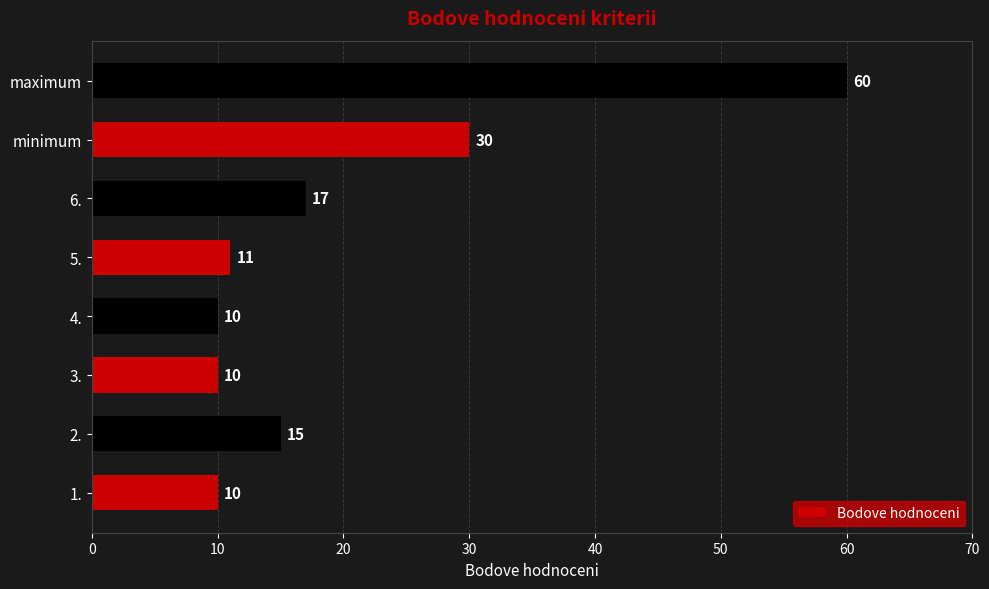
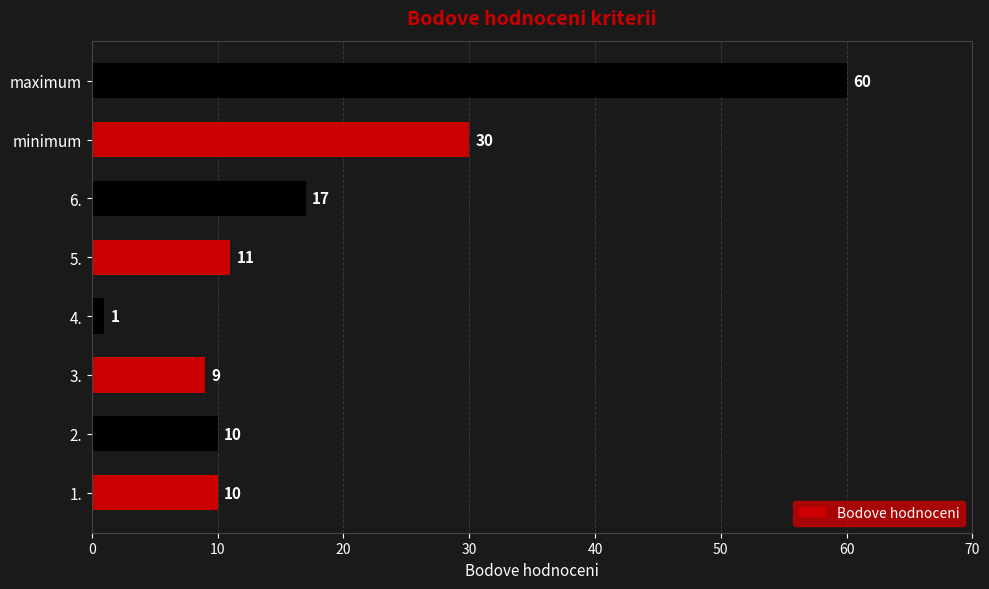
  {
    "maximum": 60,
    "minimum": 30,
    "6.": 17,
    "5.": 11,
-   "4.": 10,
-   "3.": 10,
-   "2.": 15,
+   "4.": 1,
+   "3.": 9,
+   "2.": 10,
    "1.": 10
  }
